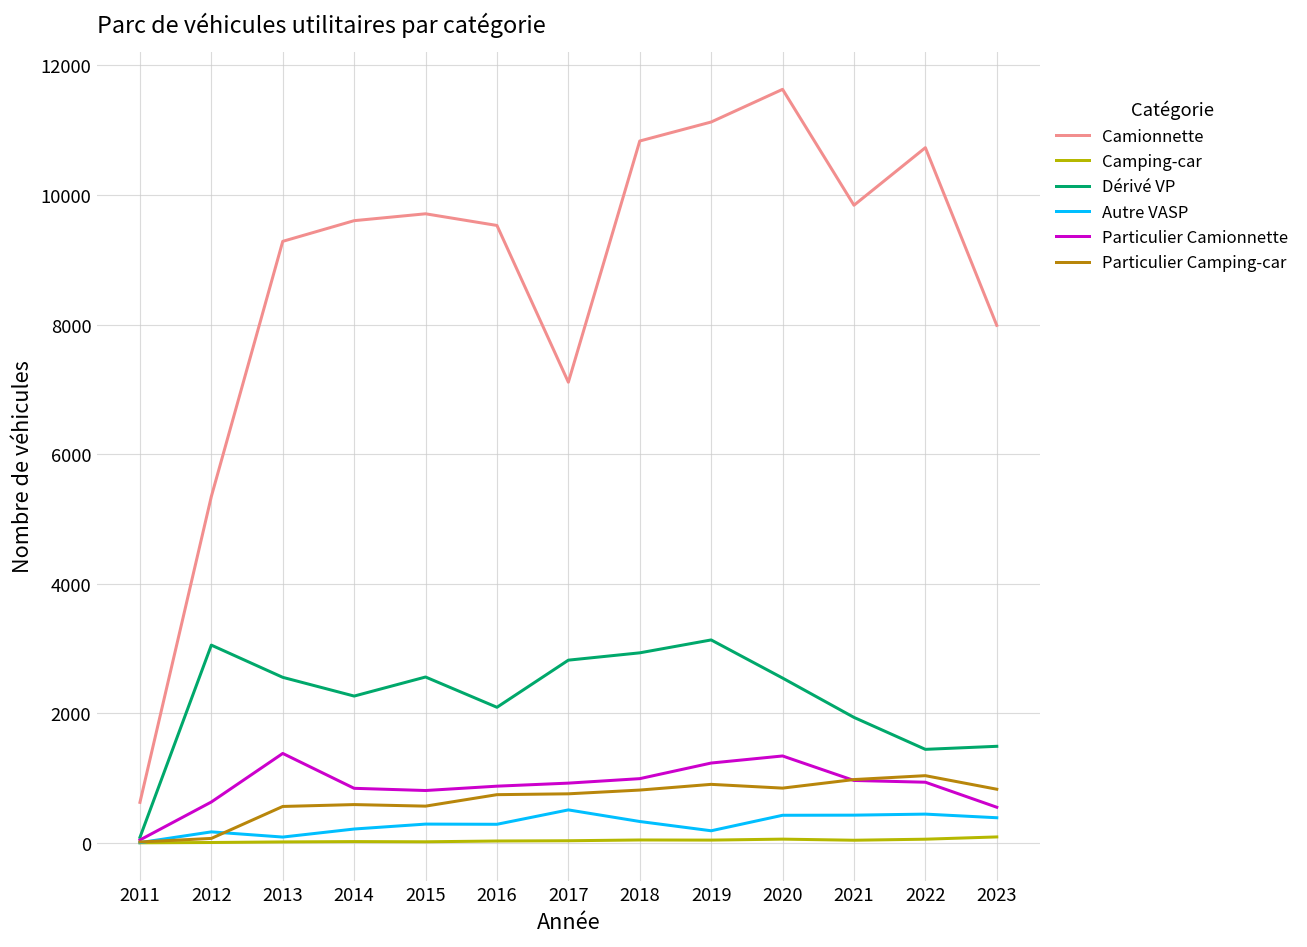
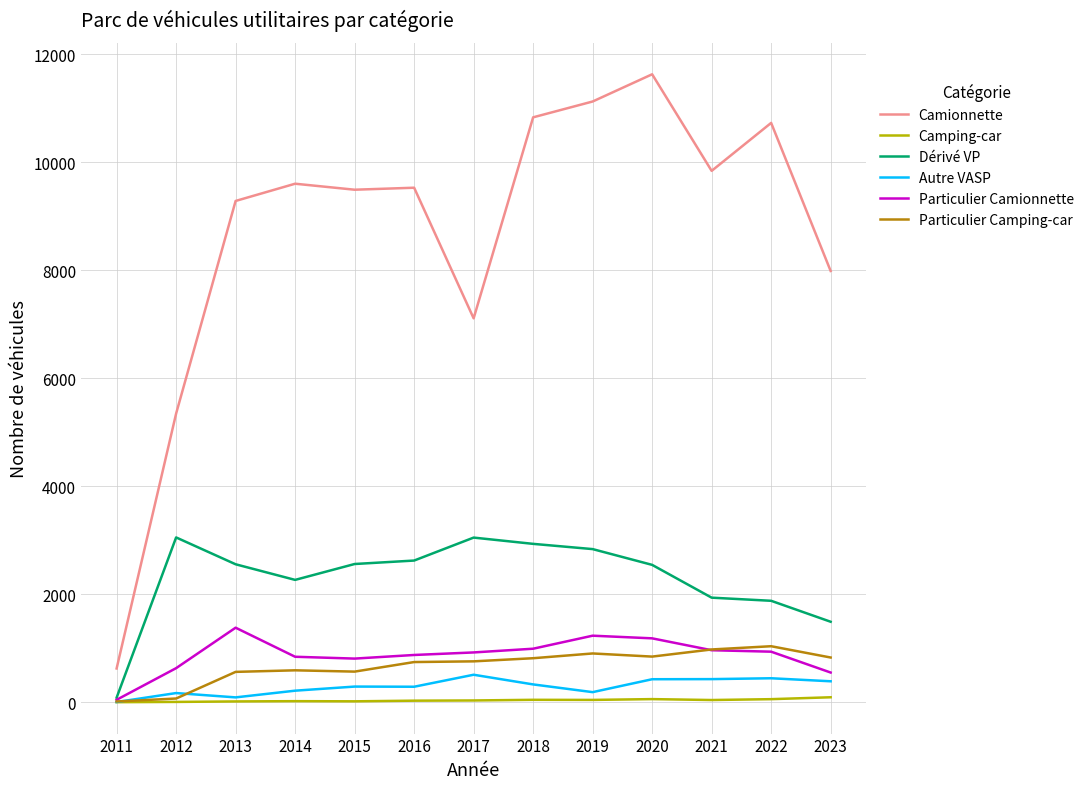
  {
    "Camionnette": {
      "2011": 600,
      "2012": 5300,
      "2013": 9300,
      "2014": 9600,
-     "2015": 9700,
+     "2015": 9500,
      "2016": 9500,
      "2017": 7100,
      "2018": 10800,
      "2019": 11100,
      "2020": 11600,
      "2021": 9800,
      "2022": 10700,
      "2023": 8000
    },
    "Dérivé VP": {
      "2012": 3100,
      "2013": 2600,
      "2014": 2300,
      "2015": 2600,
-     "2016": 2100,
-     "2017": 2800,
+     "2016": 2600,
+     "2017": 3100,
      "2018": 2900,
-     "2019": 3100,
+     "2019": 2800,
      "2020": 2500,
      "2021": 1900,
-     "2022": 1400,
+     "2022": 1900,
      "2023": 1500
    },
    "Autre VASP": {
      "2012": 200,
      "2013": 100,
      "2014": 200,
      "2015": 300,
      "2016": 300,
      "2017": 500,
      "2018": 300,
      "2019": 200,
      "2020": 400,
      "2021": 400,
      "2022": 400,
      "2023": 400
    },
    "Particulier Camionnette": {
      "2012": 600,
      "2013": 1400,
      "2014": 800,
      "2015": 800,
      "2016": 900,
      "2017": 900,
      "2018": 1000,
      "2019": 1200,
-     "2020": 1300,
+     "2020": 1200,
      "2022": 900,
      "2023": 600
    }
  }
